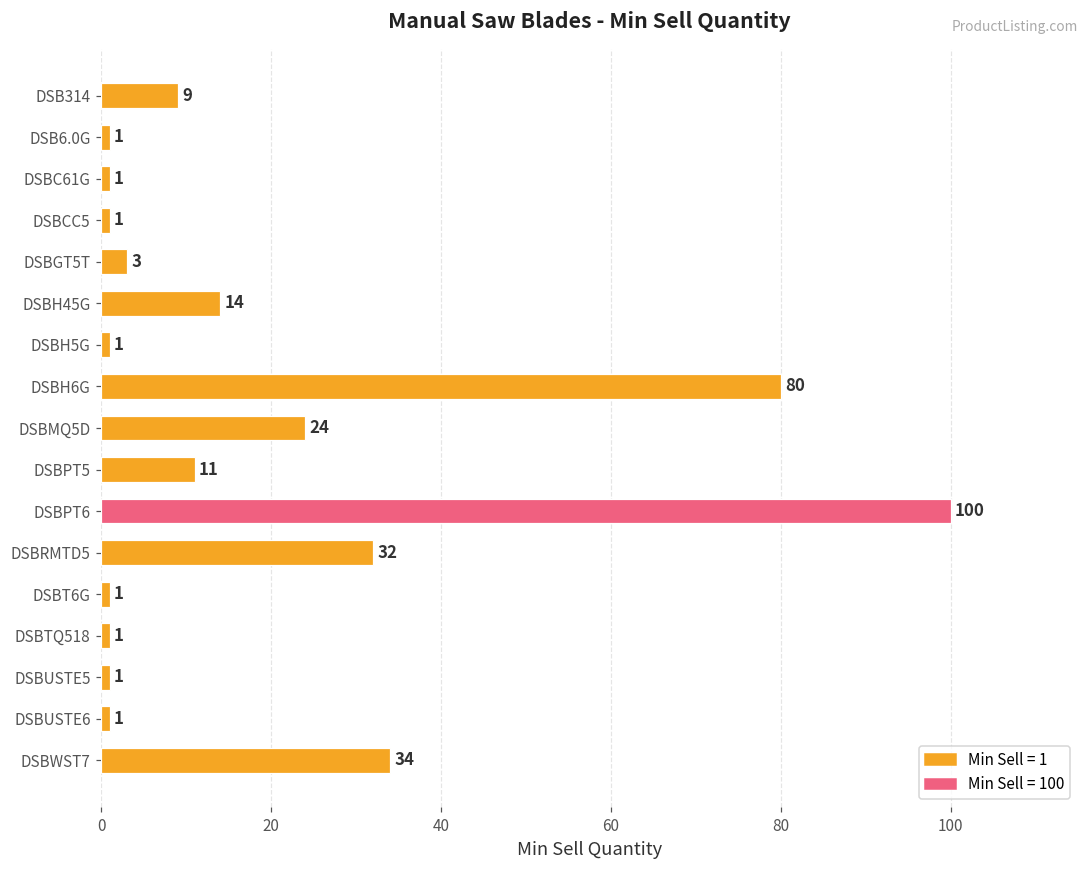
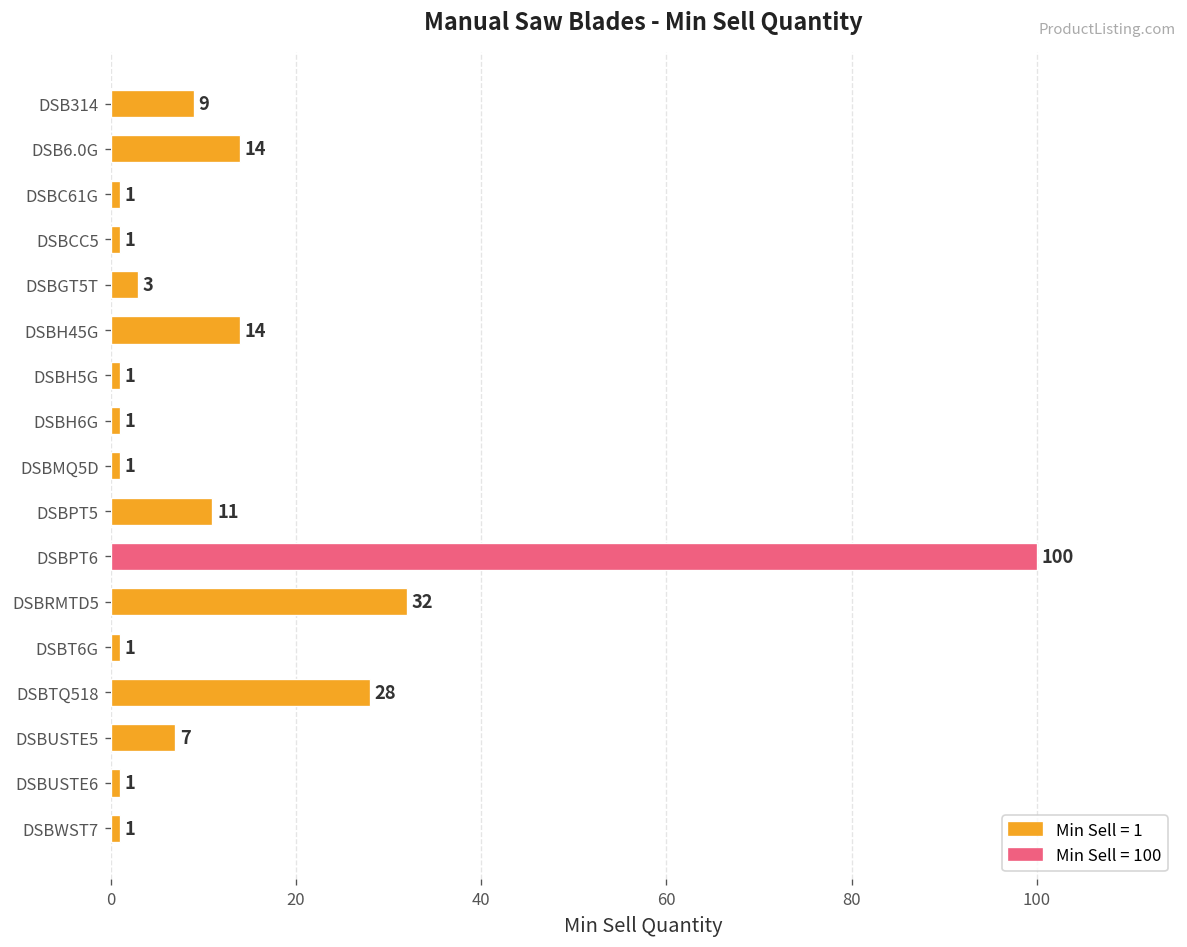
  {
    "DSB314": 9,
-   "DSB6.0G": 1,
+   "DSB6.0G": 14,
    "DSBC61G": 1,
    "DSBCC5": 1,
    "DSBGT5T": 3,
    "DSBH45G": 14,
    "DSBH5G": 1,
-   "DSBH6G": 80,
-   "DSBMQ5D": 24,
+   "DSBH6G": 1,
+   "DSBMQ5D": 1,
    "DSBPT5": 11,
    "DSBPT6": 100,
    "DSBRMTD5": 32,
    "DSBT6G": 1,
-   "DSBTQ518": 1,
-   "DSBUSTE5": 1,
+   "DSBTQ518": 28,
+   "DSBUSTE5": 7,
    "DSBUSTE6": 1,
-   "DSBWST7": 34
+   "DSBWST7": 1
  }
